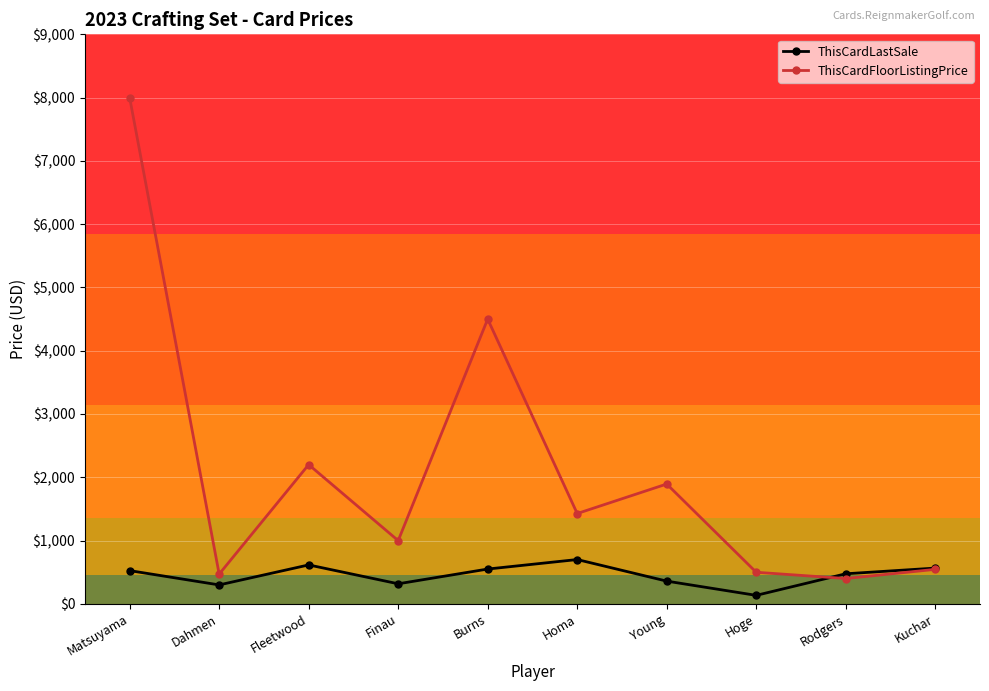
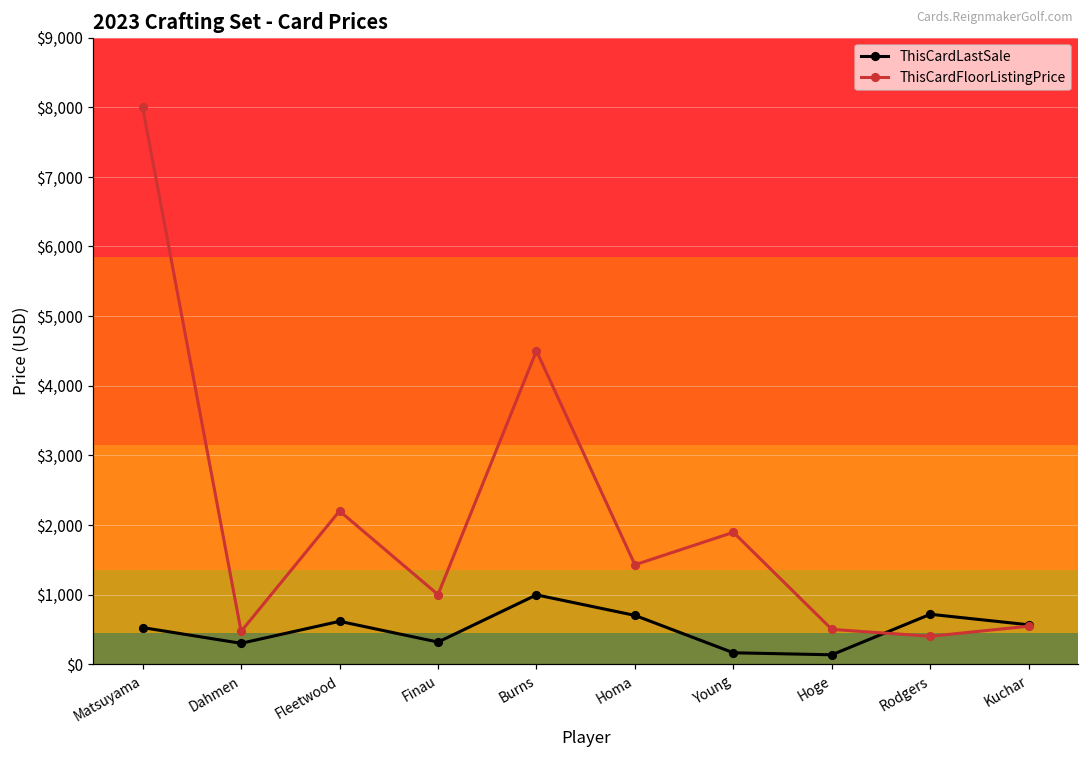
  {
    "ThisCardLastSale": {
      "Matsuyama": "$500",
      "Dahmen": "$300",
      "Fleetwood": "$600",
      "Finau": "$300",
-     "Burns": "$500",
+     "Burns": "$1,000",
      "Homa": "$700",
-     "Young": "$400",
+     "Young": "$200",
      "Hoge": "$100",
-     "Rodgers": "$500"
+     "Rodgers": "$700"
    },
    "ThisCardFloorListingPrice": {
      "Matsuyama": "$8,000",
      "Dahmen": "$500",
      "Fleetwood": "$2,200",
      "Finau": "$1,000",
      "Burns": "$4,500",
      "Homa": "$1,400",
      "Young": "$1,900",
      "Hoge": "$500",
      "Rodgers": "$400"
    }
  }
